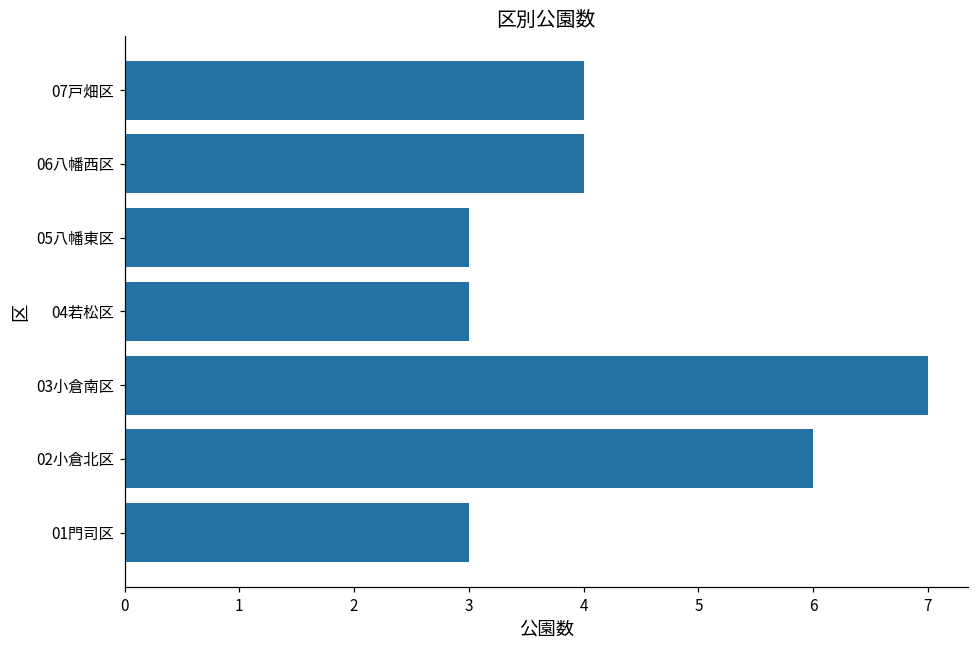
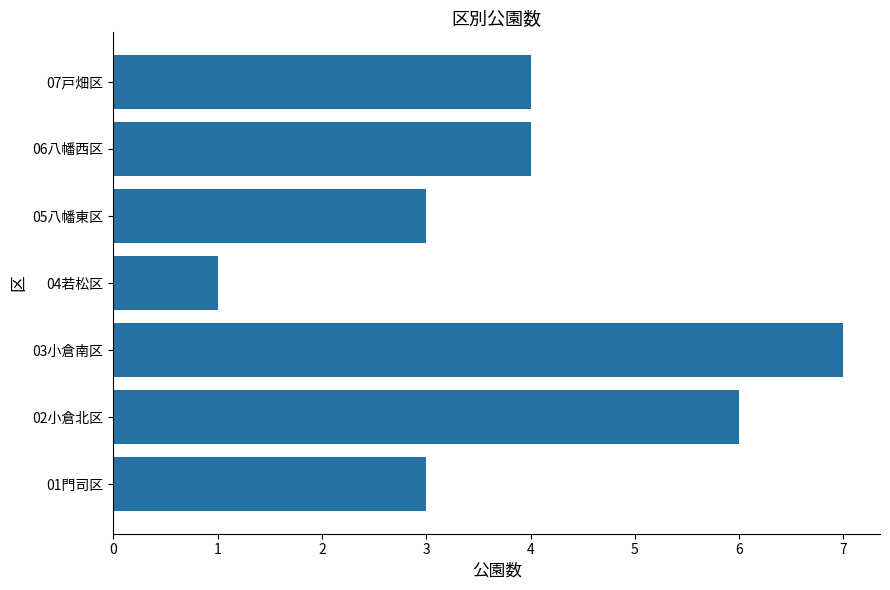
  {
    "07戸畑区": 4,
    "06八幡西区": 4,
    "05八幡東区": 3,
-   "04若松区": 3,
+   "04若松区": 1,
    "03小倉南区": 7,
    "02小倉北区": 6,
    "01門司区": 3
  }
